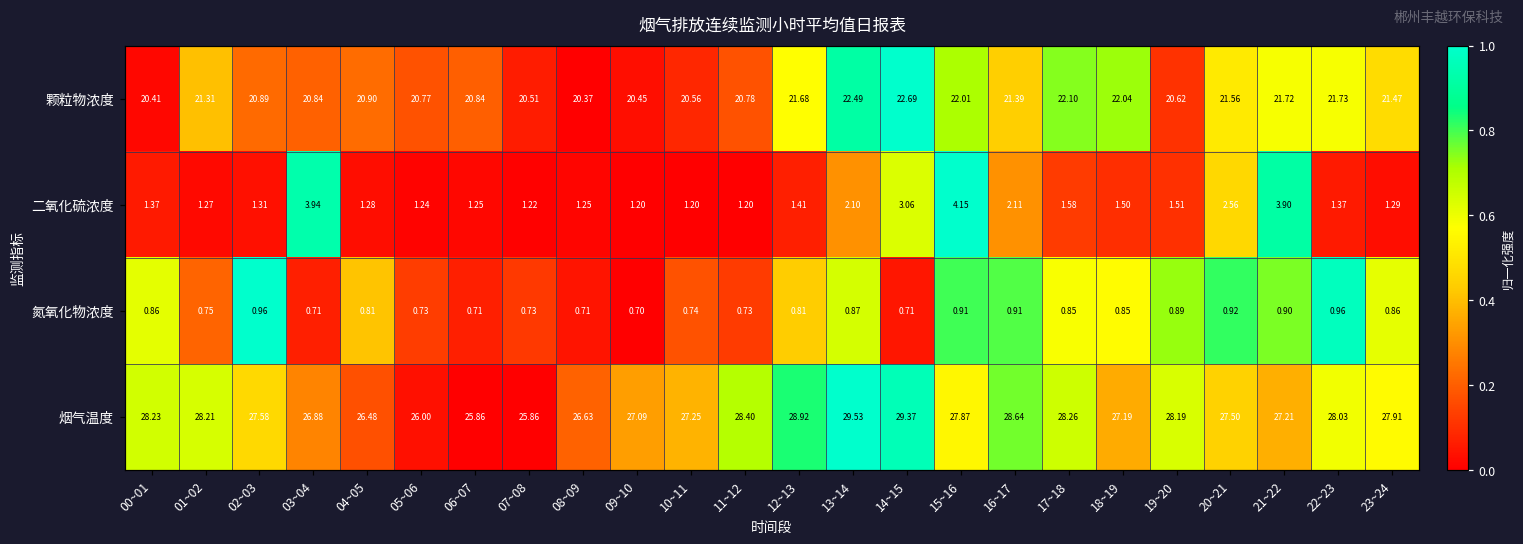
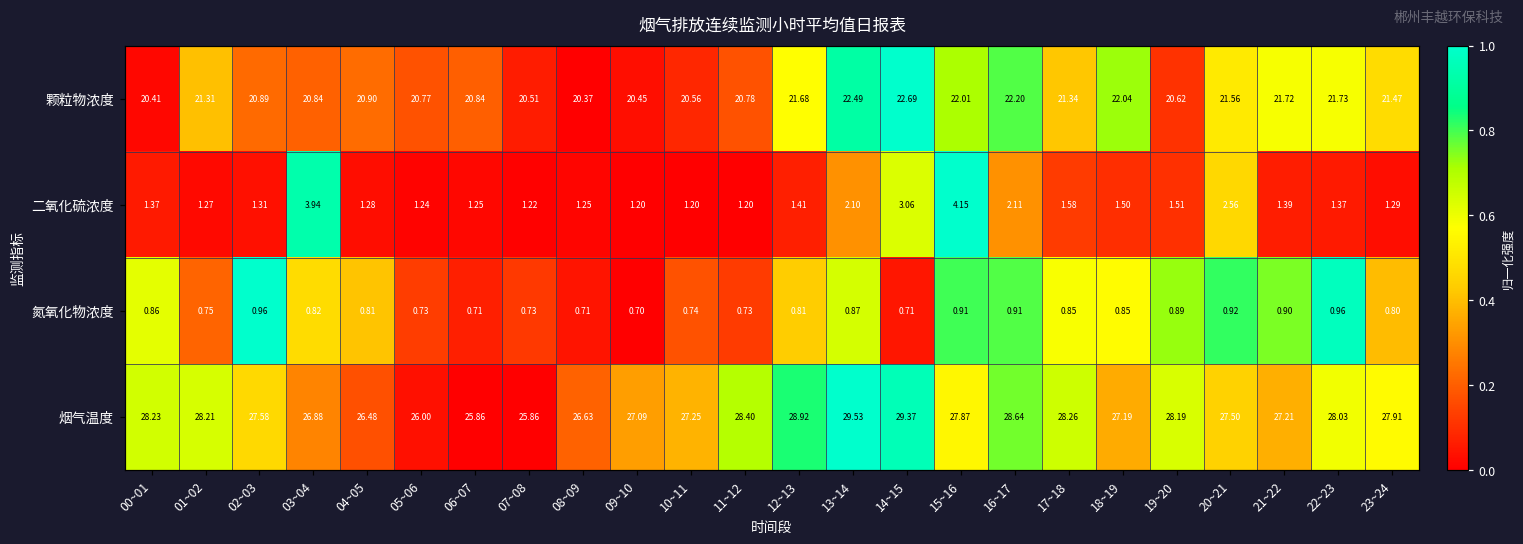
  {
    "颗粒物浓度": {
      "00~01": 20.41,
      "01~02": 21.31,
      "02~03": 20.89,
      "03~04": 20.84,
      "04~05": 20.90,
      "05~06": 20.77,
      "06~07": 20.84,
      "07~08": 20.51,
      "08~09": 20.37,
      "09~10": 20.45,
      "10~11": 20.56,
      "11~12": 20.78,
      "12~13": 21.68,
      "13~14": 22.49,
      "14~15": 22.69,
      "15~16": 22.01,
-     "16~17": 21.39,
-     "17~18": 22.10,
+     "16~17": 22.20,
+     "17~18": 21.34,
      "18~19": 22.04,
      "19~20": 20.62,
      "20~21": 21.56,
      "21~22": 21.72,
      "22~23": 21.73,
      "23~24": 21.47
    },
    "二氧化硫浓度": {
      "00~01": 1.37,
      "01~02": 1.27,
      "02~03": 1.31,
      "03~04": 3.94,
      "04~05": 1.28,
      "05~06": 1.24,
      "06~07": 1.25,
      "07~08": 1.22,
      "08~09": 1.25,
      "09~10": 1.20,
      "10~11": 1.20,
      "11~12": 1.20,
      "12~13": 1.41,
      "13~14": 2.10,
      "14~15": 3.06,
      "15~16": 4.15,
      "16~17": 2.11,
      "17~18": 1.58,
      "18~19": 1.50,
      "19~20": 1.51,
      "20~21": 2.56,
-     "21~22": 3.90,
+     "21~22": 1.39,
      "22~23": 1.37,
      "23~24": 1.29
    },
    "氮氧化物浓度": {
      "00~01": 0.86,
      "01~02": 0.75,
      "02~03": 0.96,
-     "03~04": 0.71,
+     "03~04": 0.82,
      "04~05": 0.81,
      "05~06": 0.73,
      "06~07": 0.71,
      "07~08": 0.73,
      "08~09": 0.71,
      "09~10": 0.70,
      "10~11": 0.74,
      "11~12": 0.73,
      "12~13": 0.81,
      "13~14": 0.87,
      "14~15": 0.71,
      "15~16": 0.91,
      "16~17": 0.91,
      "17~18": 0.85,
      "18~19": 0.85,
      "19~20": 0.89,
      "20~21": 0.92,
      "21~22": 0.90,
      "22~23": 0.96,
-     "23~24": 0.86
+     "23~24": 0.80
    },
    "烟气温度": {
      "00~01": 28.23,
      "01~02": 28.21,
      "02~03": 27.58,
      "03~04": 26.88,
      "04~05": 26.48,
      "05~06": 26.00,
      "06~07": 25.86,
      "07~08": 25.86,
      "08~09": 26.63,
      "09~10": 27.09,
      "10~11": 27.25,
      "11~12": 28.40,
      "12~13": 28.92,
      "13~14": 29.53,
      "14~15": 29.37,
      "15~16": 27.87,
      "16~17": 28.64,
      "17~18": 28.26,
      "18~19": 27.19,
      "19~20": 28.19,
      "20~21": 27.50,
      "21~22": 27.21,
      "22~23": 28.03,
      "23~24": 27.91
    }
  }
